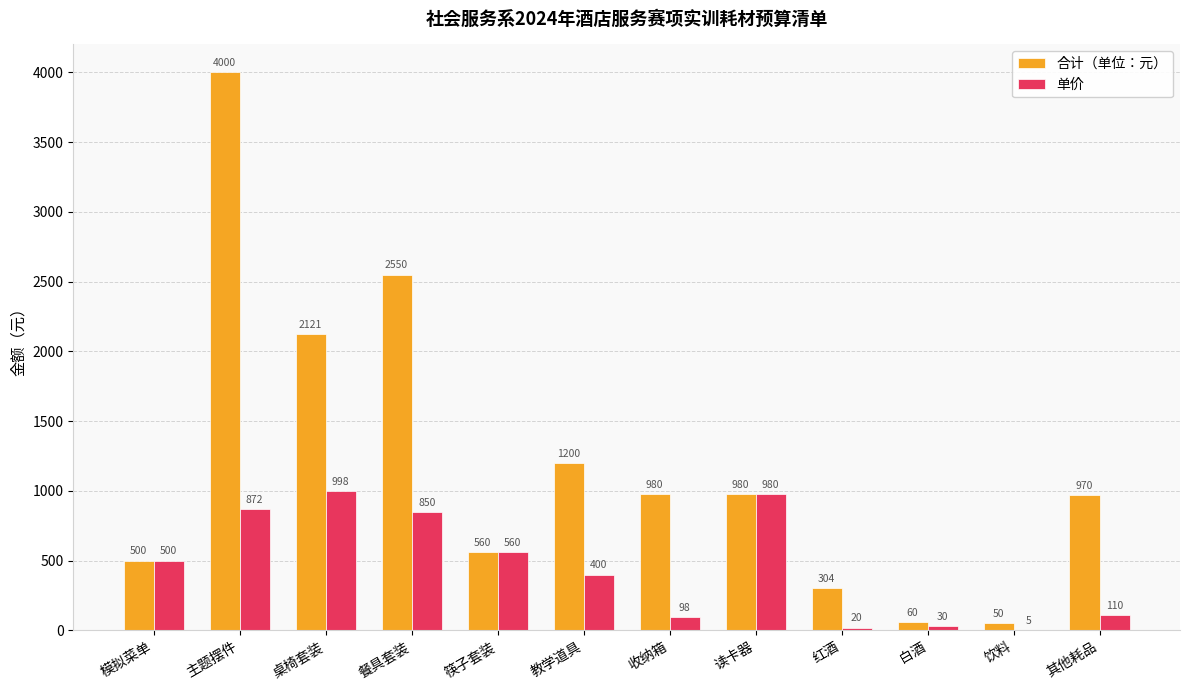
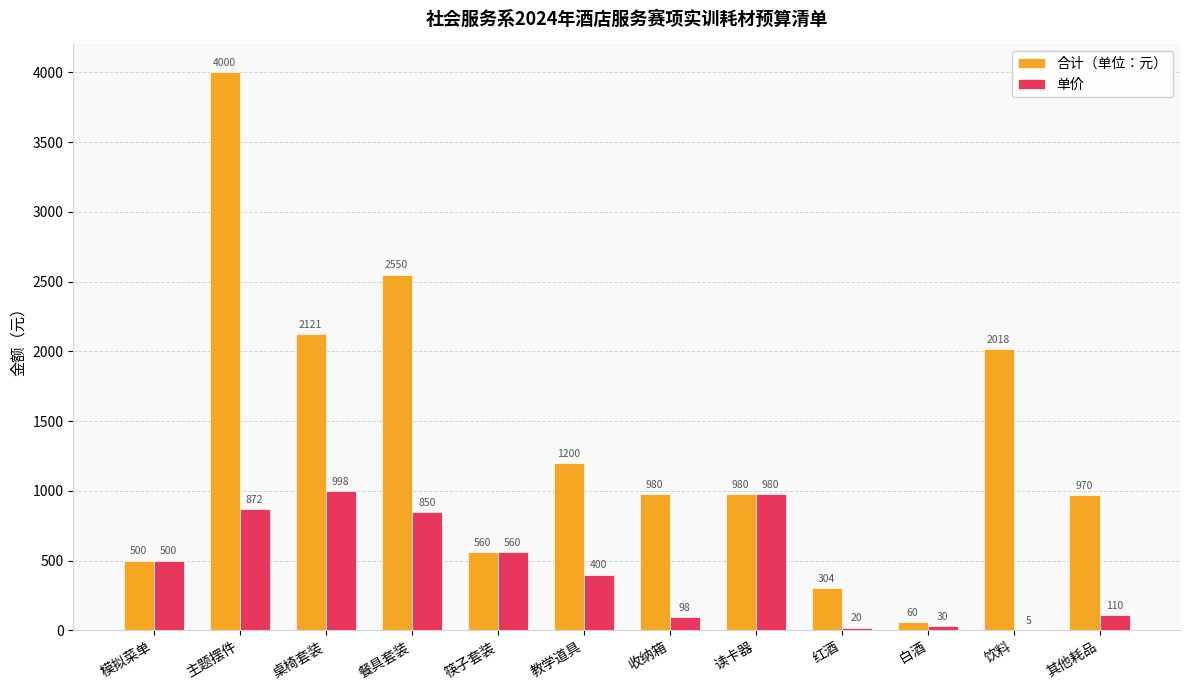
  {
    "合计（单位：元）": {
      "模拟菜单": 500,
      "主题摆件": 4000,
      "桌椅套装": 2121,
      "餐具套装": 2550,
      "筷子套装": 560,
      "教学道具": 1200,
      "收纳箱": 980,
      "读卡器": 980,
      "红酒": 304,
      "白酒": 60,
-     "饮料": 50,
+     "饮料": 2018,
      "其他耗品": 970
    },
    "单价": {
      "模拟菜单": 500,
      "主题摆件": 872,
      "桌椅套装": 998,
      "餐具套装": 850,
      "筷子套装": 560,
      "教学道具": 400,
      "收纳箱": 98,
      "读卡器": 980,
      "红酒": 20,
      "白酒": 30,
      "饮料": 5,
      "其他耗品": 110
    }
  }
